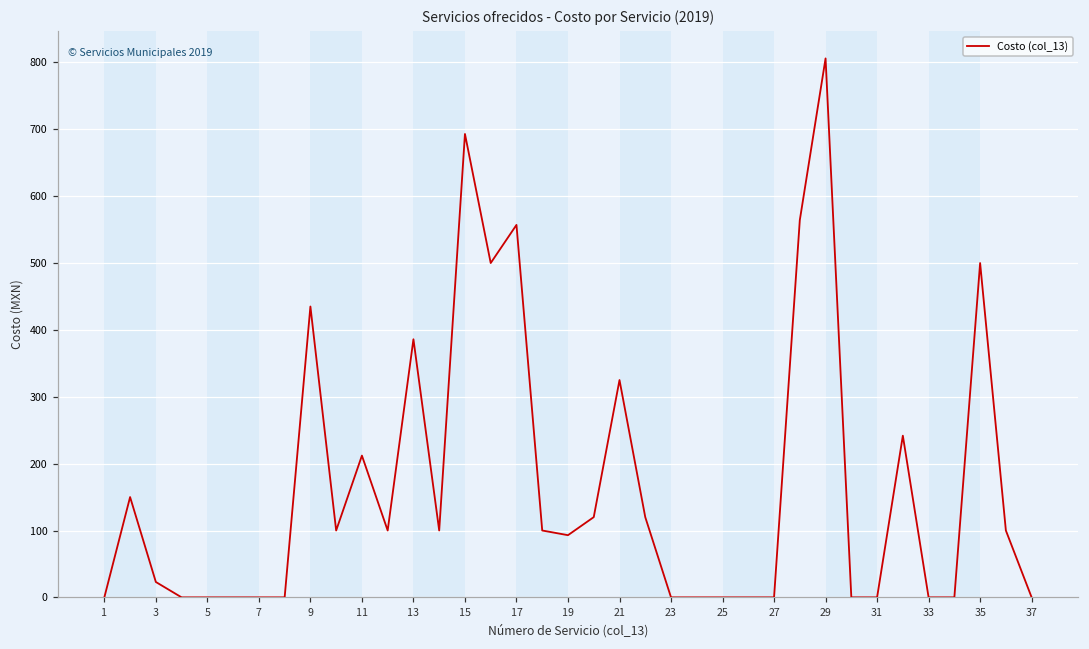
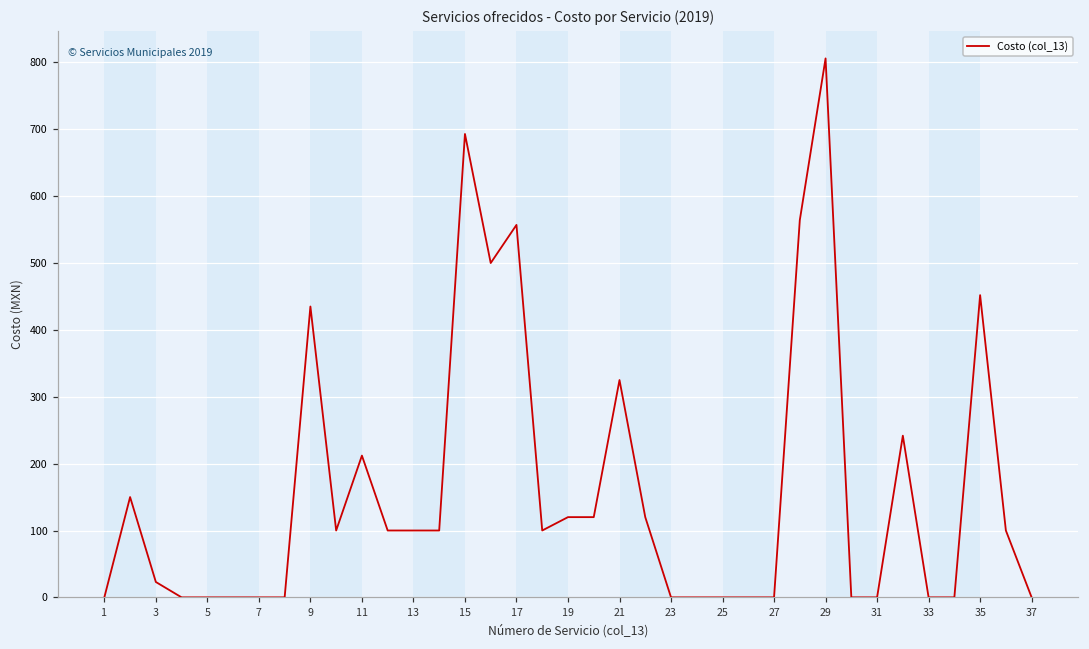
  {
    "1": 0,
    "3": 20,
    "5": 0,
    "7": 0,
    "9": 440,
    "11": 210,
-   "13": 390,
+   "13": 100,
    "15": 690,
    "17": 560,
-   "19": 90,
+   "19": 120,
    "21": 330,
    "23": 0,
    "25": 0,
    "27": 0,
    "29": 810,
    "31": 0,
    "33": 0,
-   "35": 500,
+   "35": 450,
    "37": 0
  }
